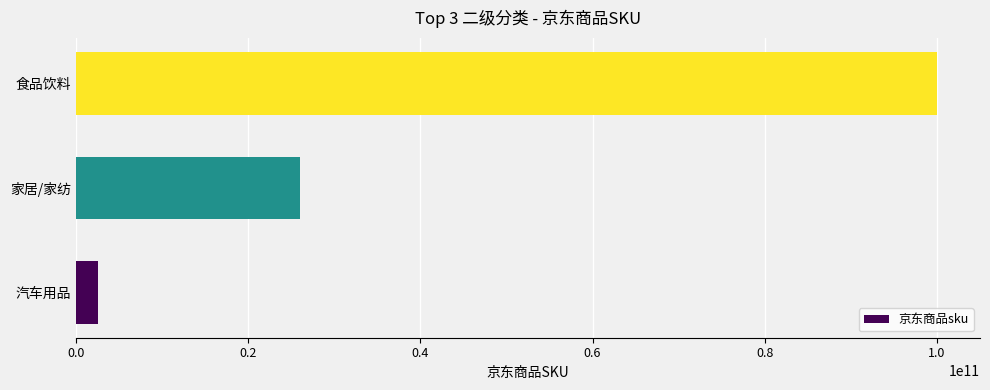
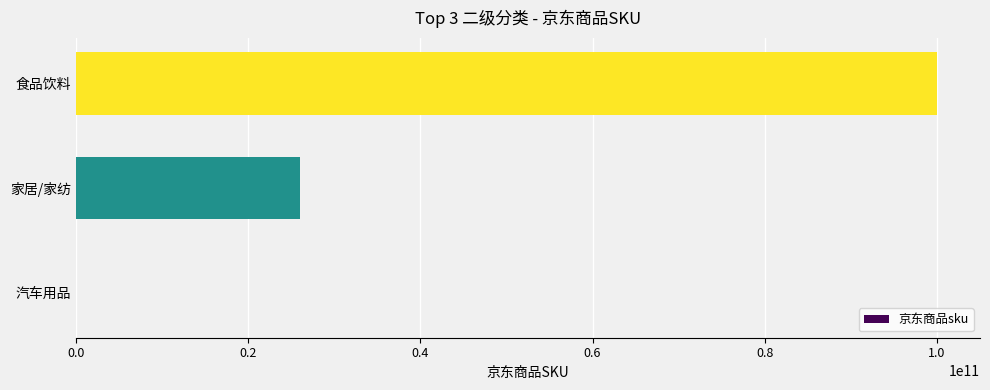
  {
    "食品饮料": 100000000000,
    "家居/家纺": 26000000000,
-   "汽车用品": 3000000000
+   "汽车用品": 0
  }
